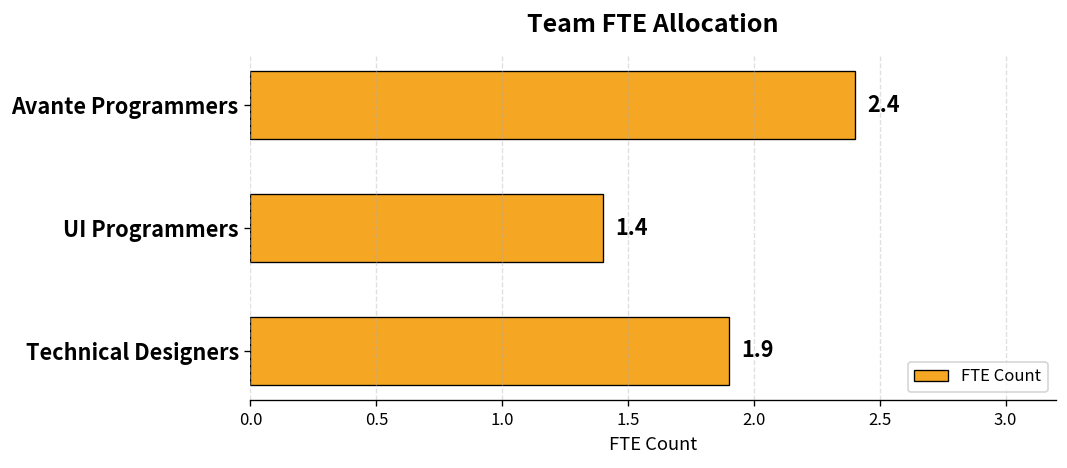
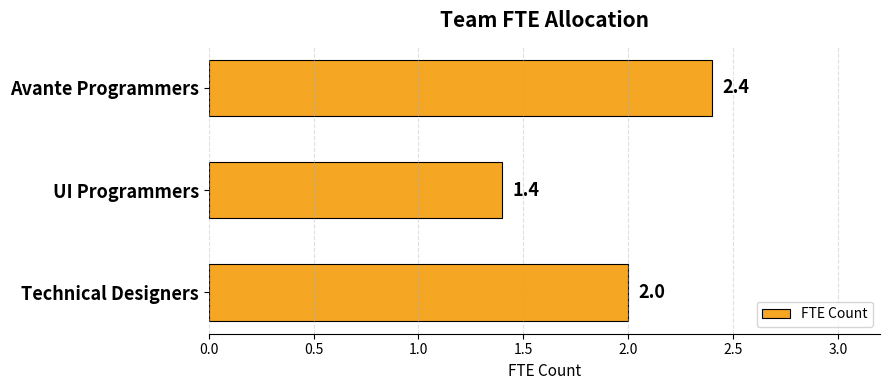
  {
    "Avante Programmers": 2.4,
    "UI Programmers": 1.4,
-   "Technical Designers": 1.9
+   "Technical Designers": 2.0
  }
